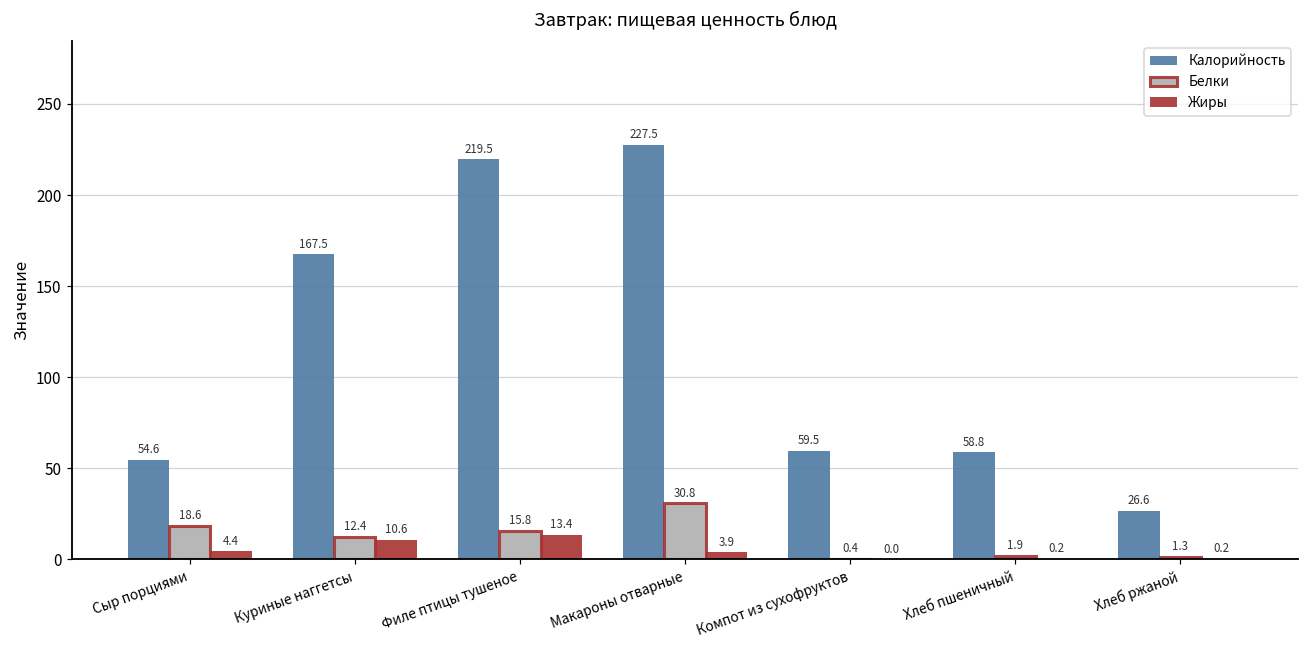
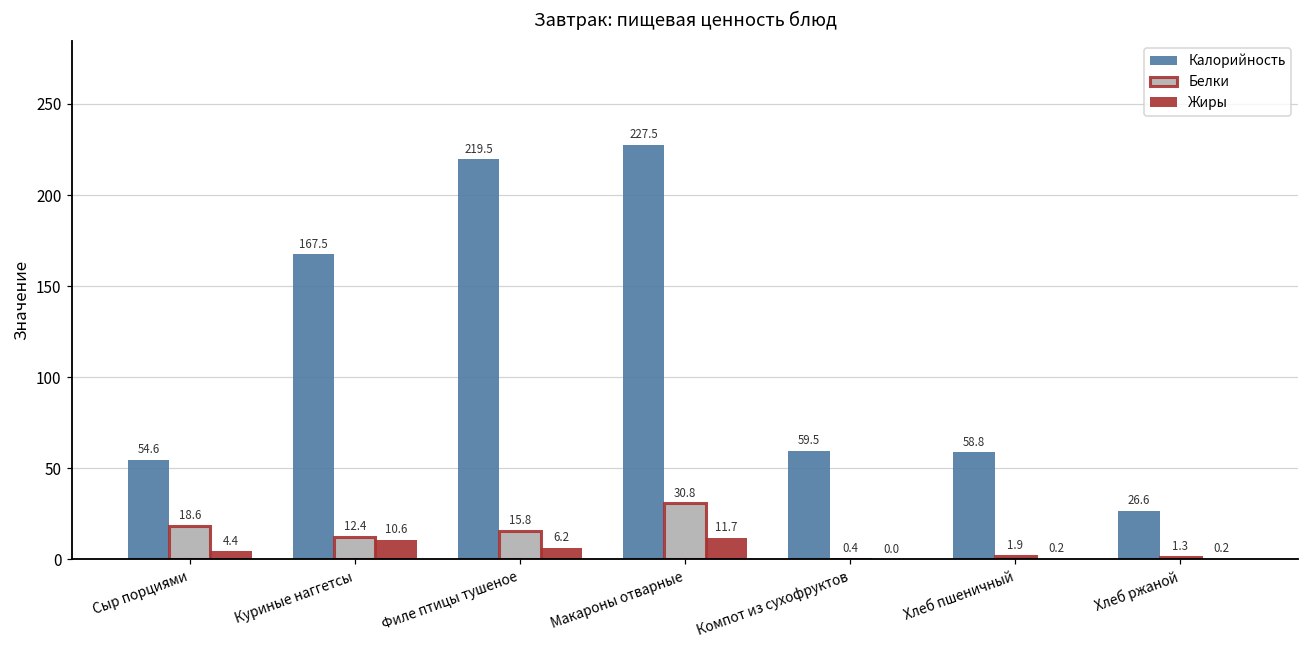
  {
    "Калорийность": {
      "Сыр порциями": 54.6,
      "Куриные наггетсы": 167.5,
      "Филе птицы тушеное": 219.5,
      "Макароны отварные": 227.5,
      "Компот из сухофруктов": 59.5,
      "Хлеб пшеничный": 58.8,
      "Хлеб ржаной": 26.6
    },
    "Белки": {
      "Сыр порциями": 18.6,
      "Куриные наггетсы": 12.4,
      "Филе птицы тушеное": 15.8,
      "Макароны отварные": 30.8,
      "Компот из сухофруктов": 0.4,
      "Хлеб пшеничный": 1.9,
      "Хлеб ржаной": 1.3
    },
    "Жиры": {
      "Сыр порциями": 4.4,
      "Куриные наггетсы": 10.6,
-     "Филе птицы тушеное": 13.4,
-     "Макароны отварные": 3.9,
+     "Филе птицы тушеное": 6.2,
+     "Макароны отварные": 11.7,
      "Компот из сухофруктов": 0.0,
      "Хлеб пшеничный": 0.2,
      "Хлеб ржаной": 0.2
    }
  }
